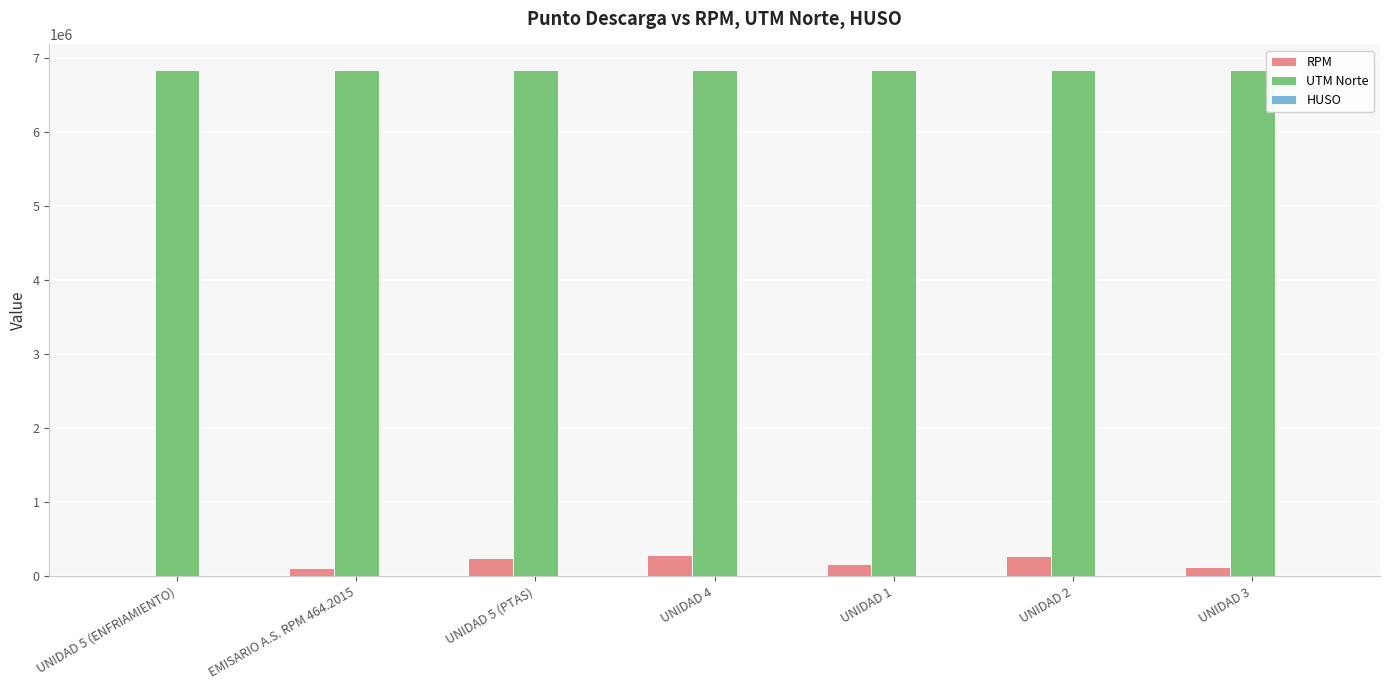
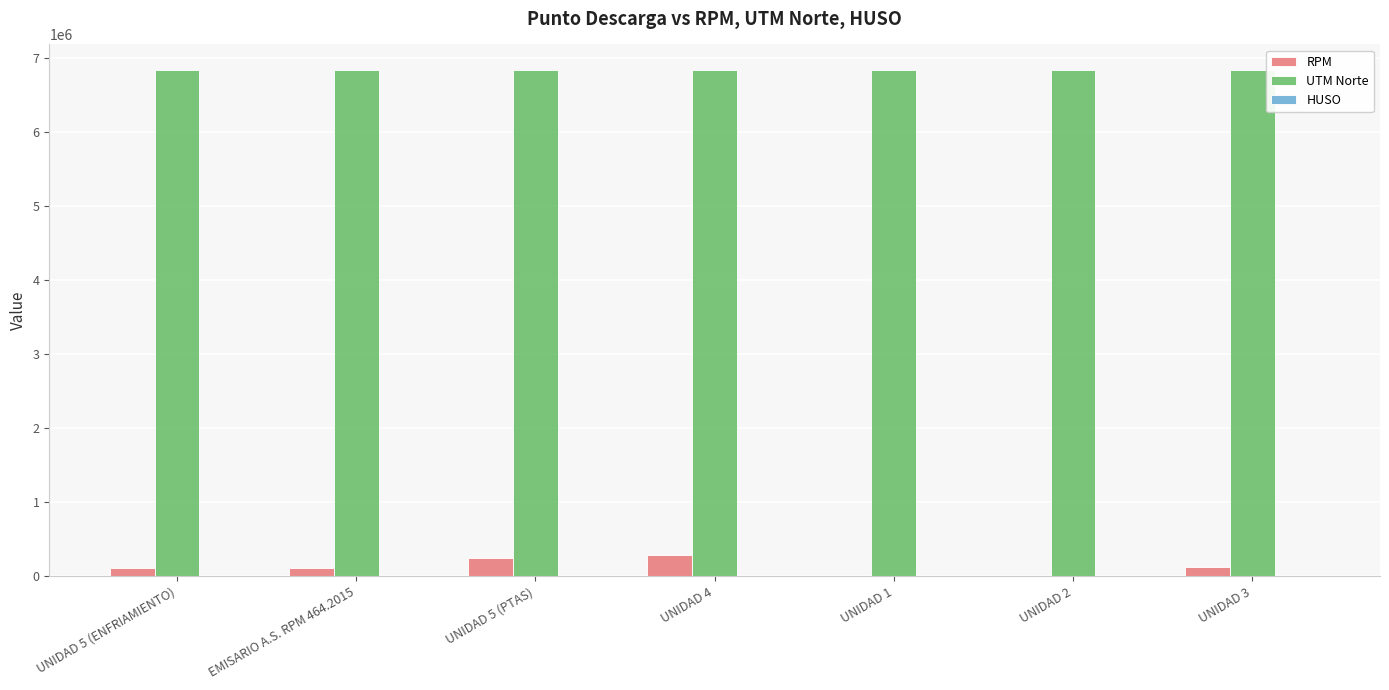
  {
    "RPM": {
-     "UNIDAD 5 (ENFRIAMIENTO)": 0,
+     "UNIDAD 5 (ENFRIAMIENTO)": 100000,
      "EMISARIO A.S. RPM 464.2015": 100000,
      "UNIDAD 5 (PTAS)": 300000,
      "UNIDAD 4": 300000,
-     "UNIDAD 1": 200000,
-     "UNIDAD 2": 300000,
+     "UNIDAD 1": 0,
+     "UNIDAD 2": 0,
      "UNIDAD 3": 100000
    },
    "UTM Norte": {
      "UNIDAD 5 (ENFRIAMIENTO)": 6800000,
      "EMISARIO A.S. RPM 464.2015": 6800000,
      "UNIDAD 5 (PTAS)": 6800000,
      "UNIDAD 4": 6800000,
      "UNIDAD 1": 6800000,
      "UNIDAD 2": 6800000,
      "UNIDAD 3": 6800000
    }
  }
